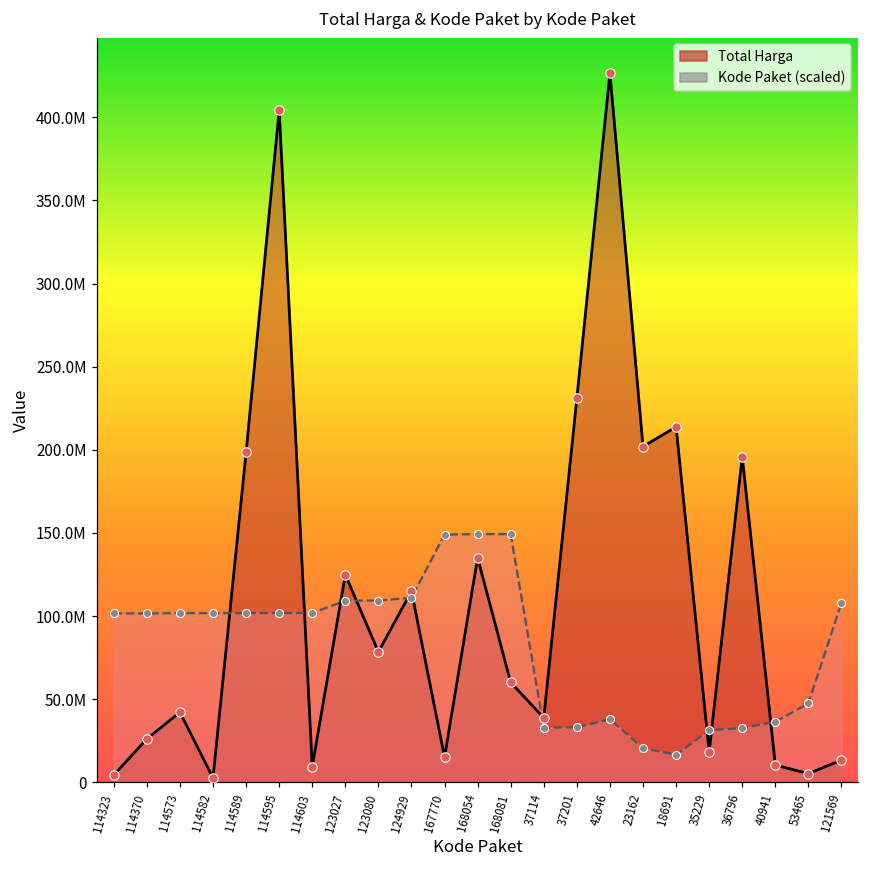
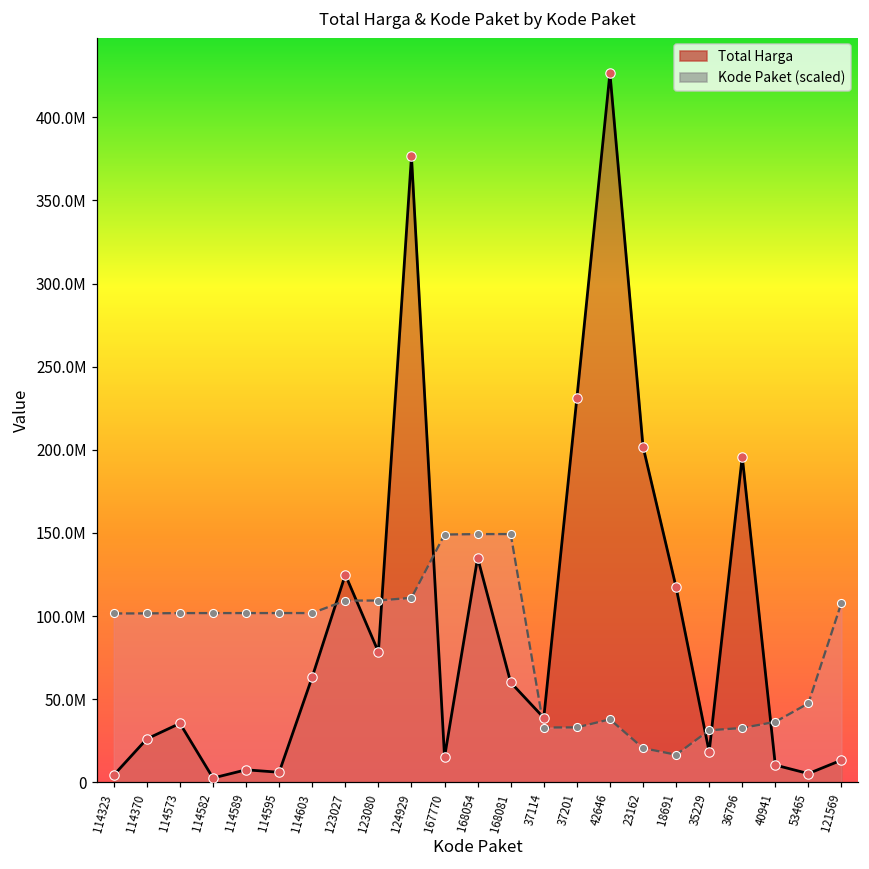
  {
    "Total Harga": {
      "114323": 4000000,
      "114370": 26000000,
-     "114573": 42000000,
+     "114573": 35000000,
      "114582": 3000000,
-     "114589": 199000000,
-     "114595": 404000000,
-     "114603": 10000000,
+     "114589": 8000000,
+     "114595": 6000000,
+     "114603": 63000000,
      "123027": 125000000,
      "123080": 78000000,
-     "124929": 115000000,
+     "124929": 377000000,
      "167770": 15000000,
      "168054": 135000000,
      "168081": 60000000,
      "37114": 39000000,
      "37201": 231000000,
      "42646": 427000000,
      "23162": 202000000,
-     "18691": 214000000,
+     "18691": 117000000,
      "35229": 18000000,
      "36796": 196000000,
      "40941": 10000000,
      "53465": 5000000,
      "121569": 13000000
    }
  }
